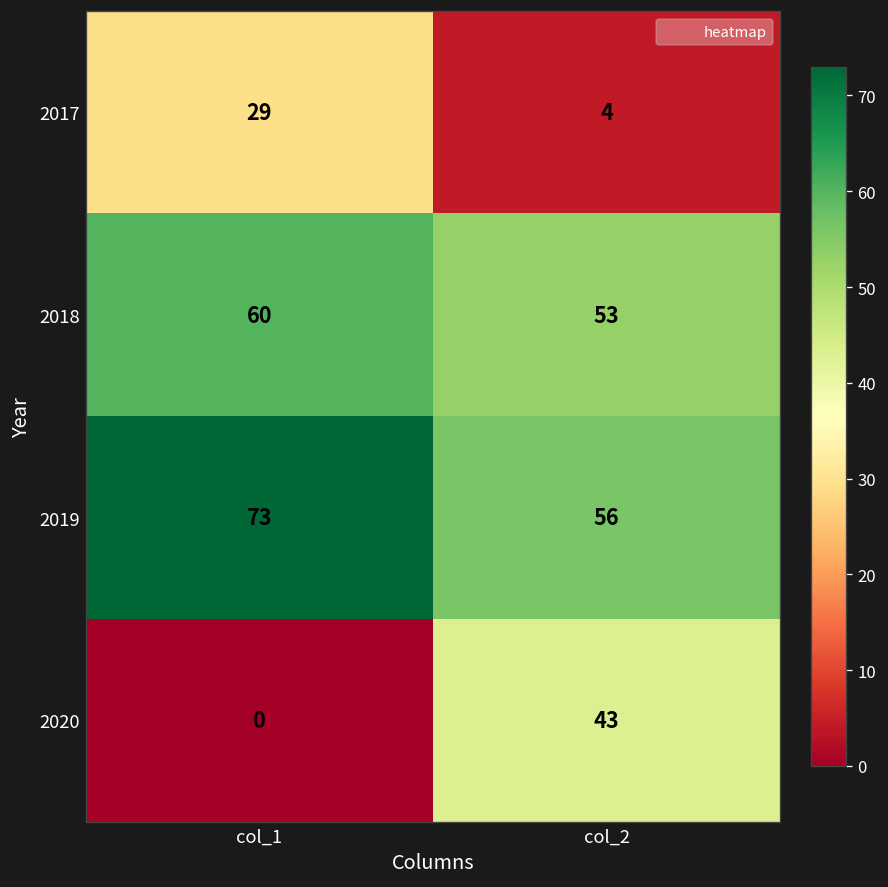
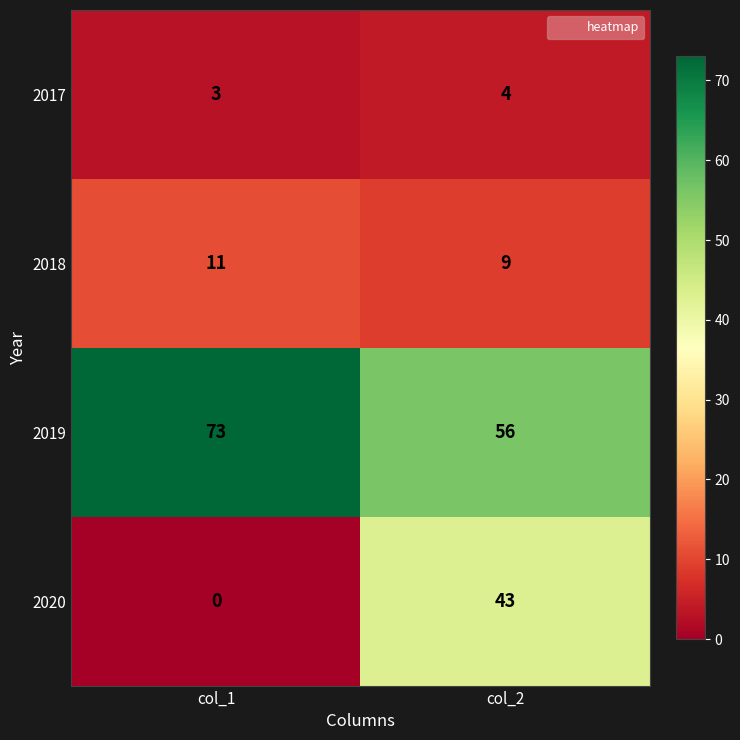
  {
    "2017": {
-     "col_1": 29,
+     "col_1": 3,
      "col_2": 4
    },
    "2018": {
-     "col_1": 60,
-     "col_2": 53
+     "col_1": 11,
+     "col_2": 9
    },
    "2019": {
      "col_1": 73,
      "col_2": 56
    },
    "2020": {
      "col_1": 0,
      "col_2": 43
    }
  }
